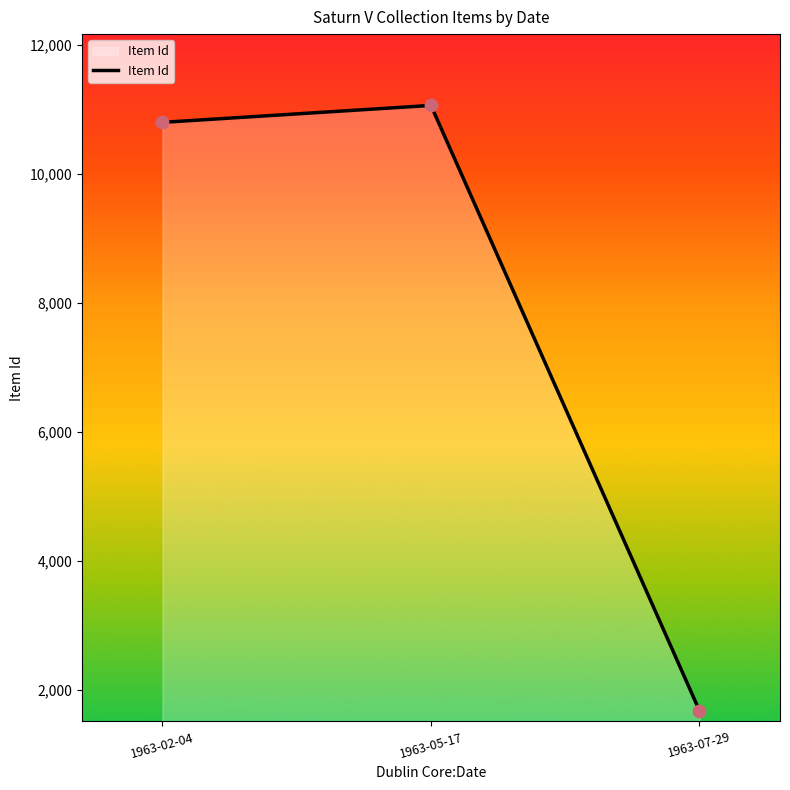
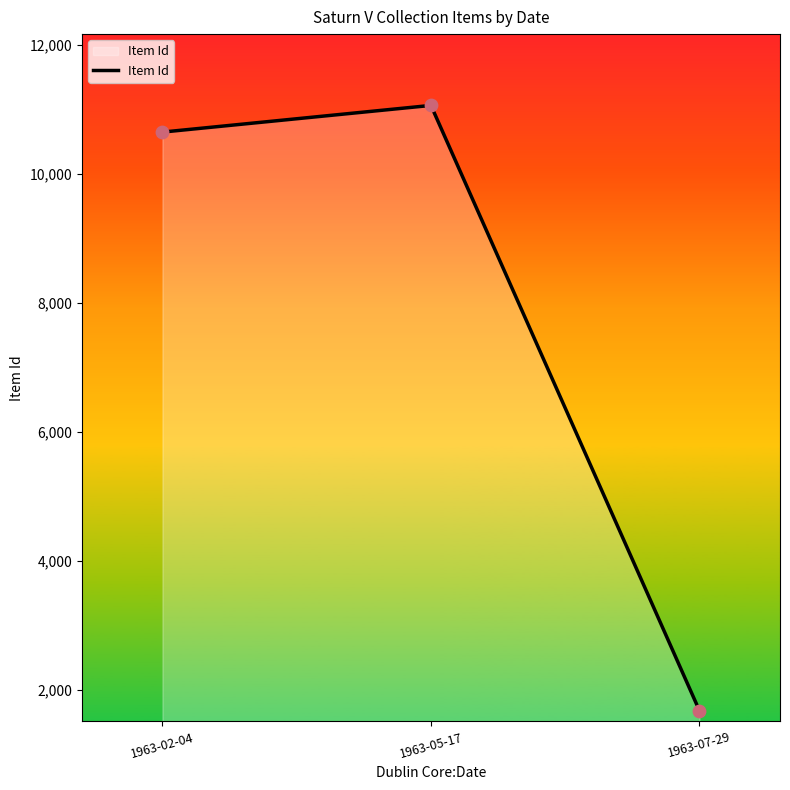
  {
-   "1963-02-04": "10,800",
+   "1963-02-04": "10,700",
    "1963-05-17": "11,100",
    "1963-07-29": "1,700"
  }
